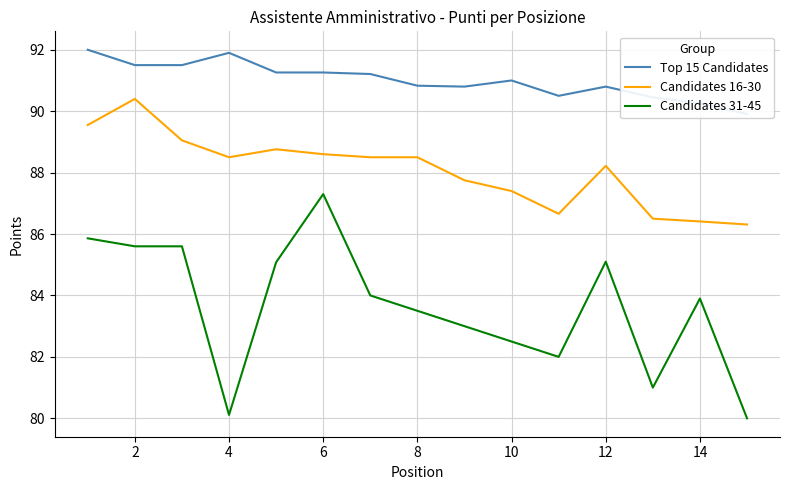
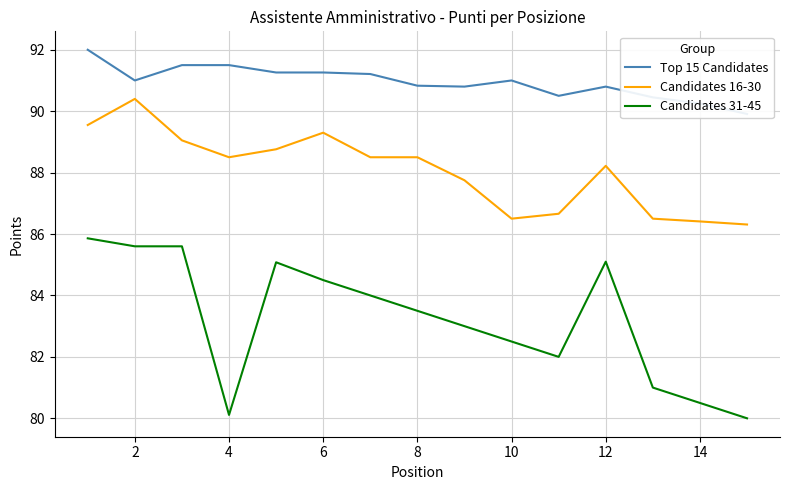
  {
    "Top 15 Candidates": {
-     "2": 91.5,
-     "4": 91.9,
+     "2": 91.0,
+     "4": 91.5,
      "6": 91.3,
      "8": 90.8,
      "10": 91.0,
      "12": 90.8
    },
    "Candidates 16-30": {
      "2": 90.4,
      "4": 88.5,
-     "6": 88.6,
+     "6": 89.3,
      "8": 88.5,
-     "10": 87.4,
+     "10": 86.5,
      "12": 88.2,
      "14": 86.4
    },
    "Candidates 31-45": {
      "2": 85.6,
      "4": 80.1,
-     "6": 87.3,
+     "6": 84.5,
      "8": 83.5,
      "10": 82.5,
      "12": 85.1,
-     "14": 83.9
+     "14": 80.5
    }
  }
